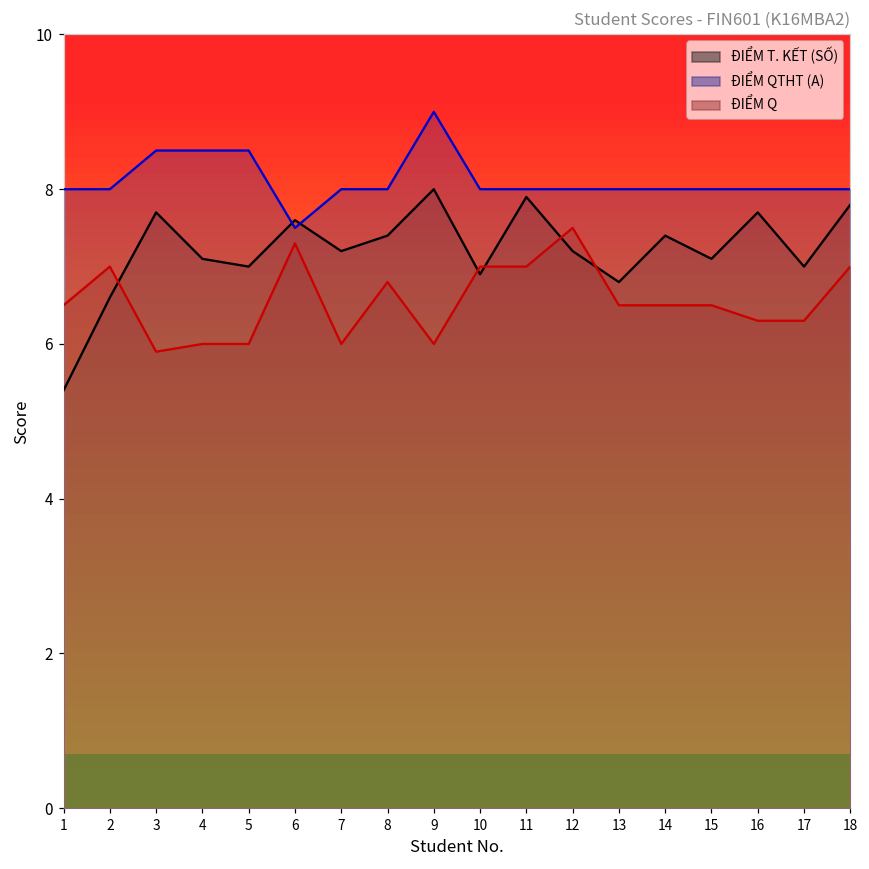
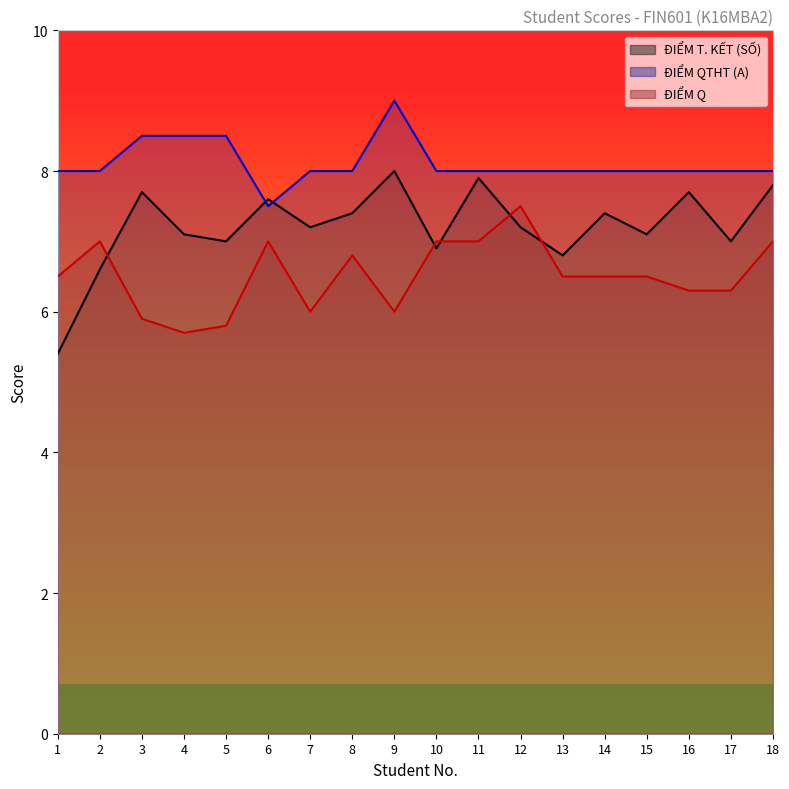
  {
    "ĐIỂM Q": {
      "1": 6.5,
      "2": 7.0,
      "3": 5.9,
-     "4": 6.0,
-     "5": 6.0,
-     "6": 7.3,
+     "4": 5.7,
+     "5": 5.8,
+     "6": 7.0,
      "7": 6.0,
      "8": 6.8,
      "9": 6.0,
      "10": 7.0,
      "11": 7.0,
      "12": 7.5,
      "13": 6.5,
      "14": 6.5,
      "15": 6.5,
      "16": 6.3,
      "17": 6.3,
      "18": 7.0
    }
  }
